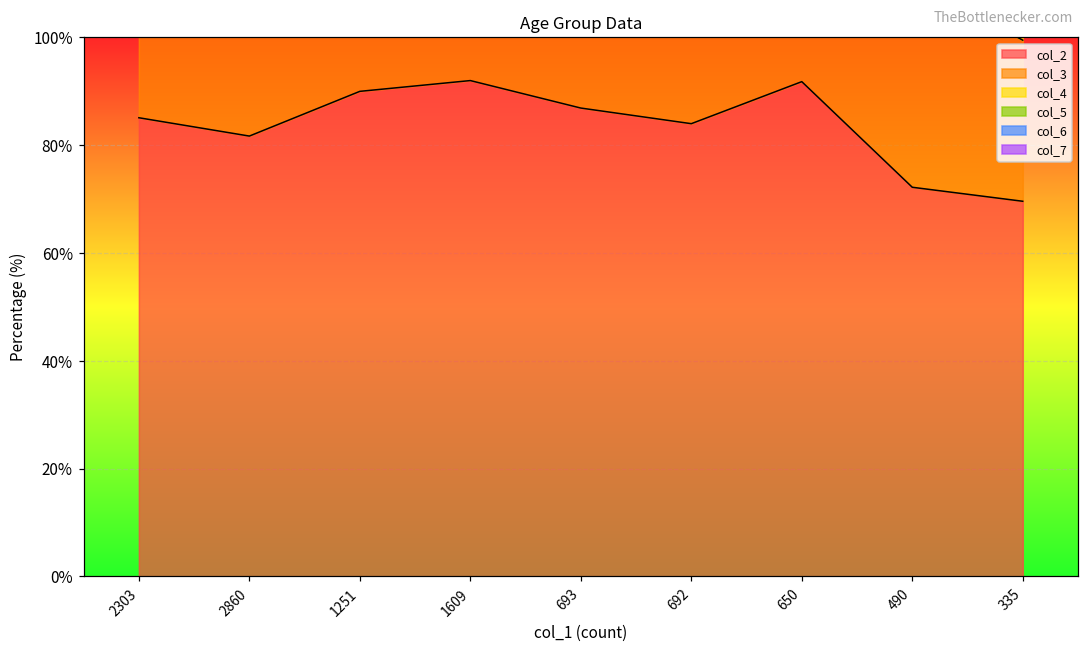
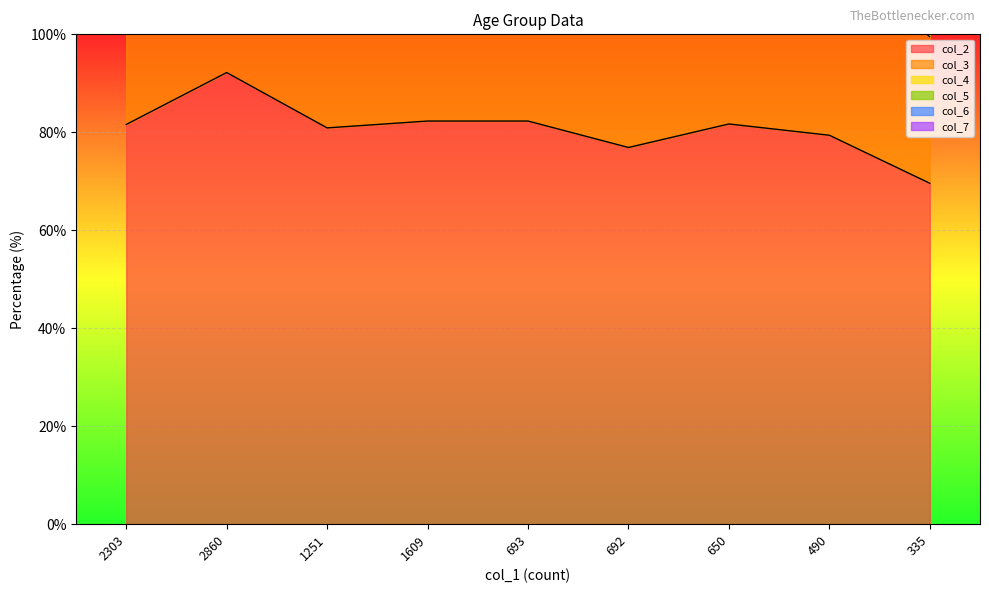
  {
    "col_2": {
-     "2303": "85%",
-     "2860": "82%",
-     "1251": "90%",
-     "1609": "92%",
-     "693": "87%",
-     "692": "84%",
-     "650": "92%",
-     "490": "72%",
+     "2303": "82%",
+     "2860": "92%",
+     "1251": "81%",
+     "1609": "82%",
+     "693": "82%",
+     "692": "77%",
+     "650": "82%",
+     "490": "79%",
      "335": "70%"
    },
    "col_3": {
      "335": "30%"
    }
  }
